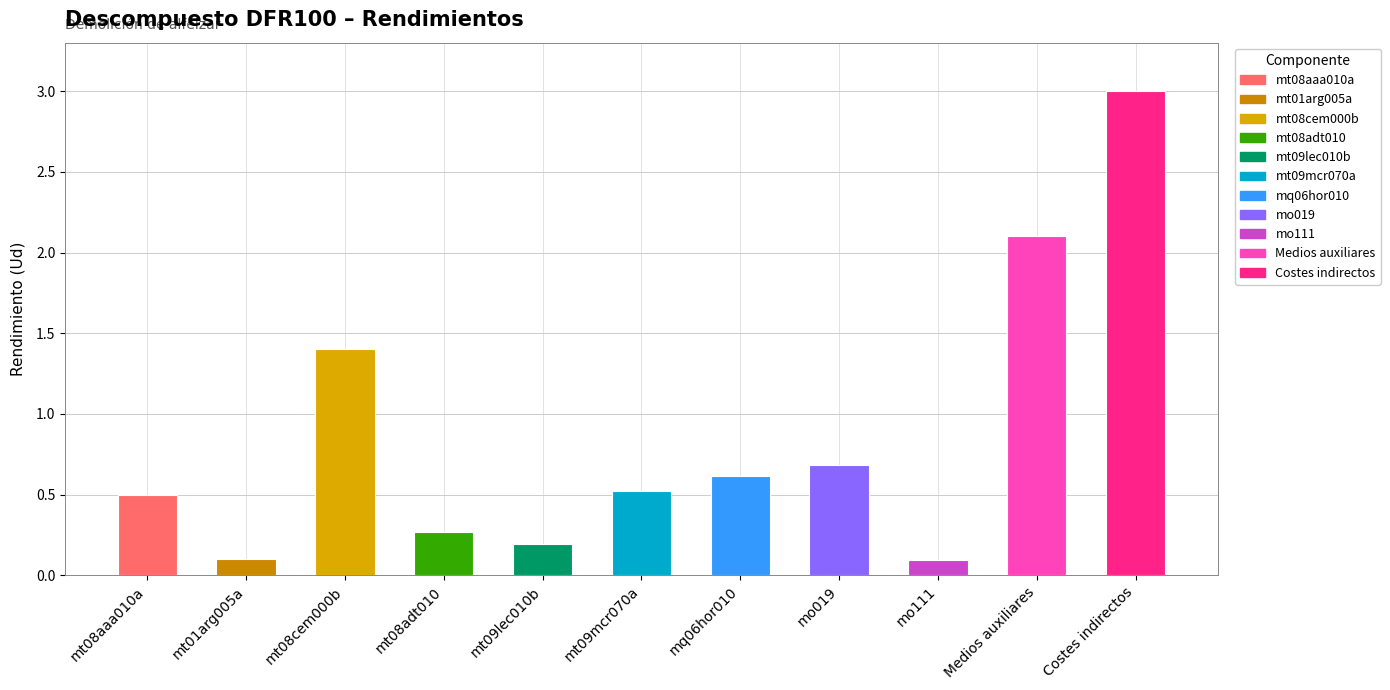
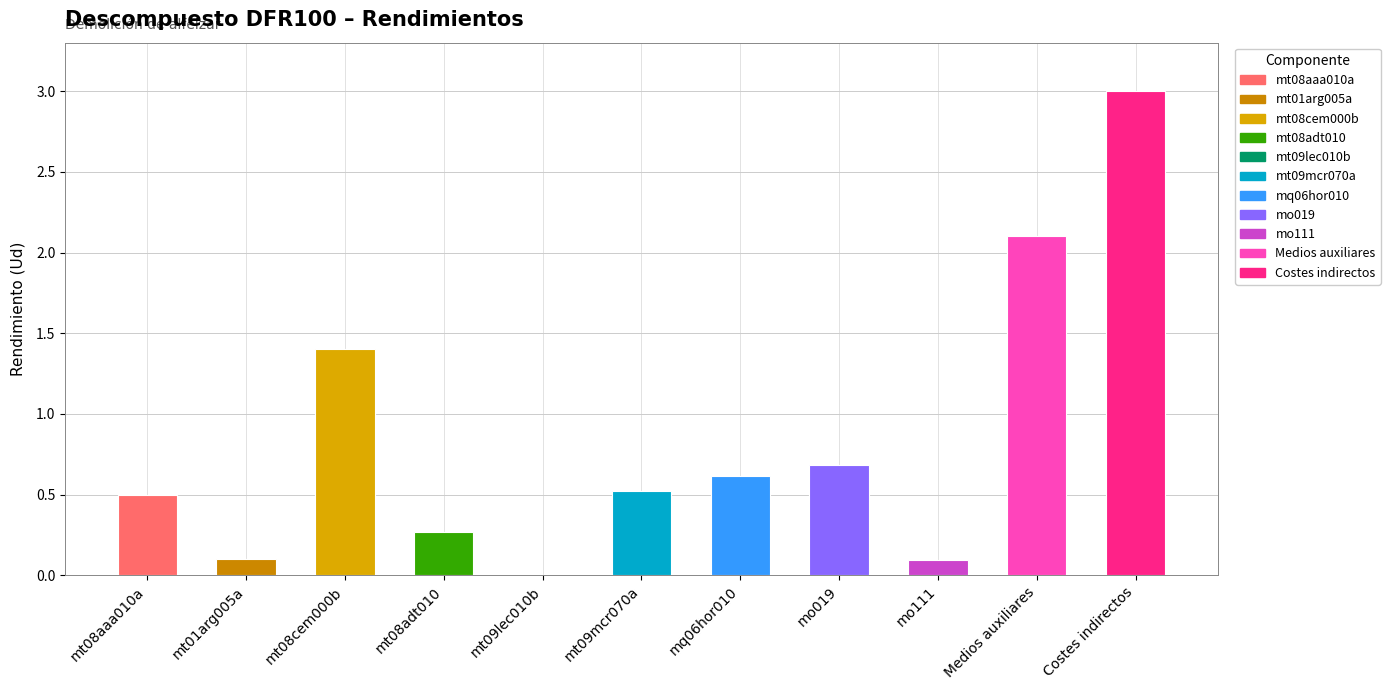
  {
    "mt08adt010": {
      "mt08adt010": 0.27
    },
    "mt09lec010b": {
-     "mt09lec010b": 0.20
+     "mt09lec010b": 0.00
    },
    "mt09mcr070a": {
      "mt09mcr070a": 0.52
    },
    "mq06hor010": {
      "mq06hor010": 0.62
    },
    "mo019": {
      "mo019": 0.68
    },
    "Costes indirectos": {
      "Costes indirectos": 3.00
    }
  }
